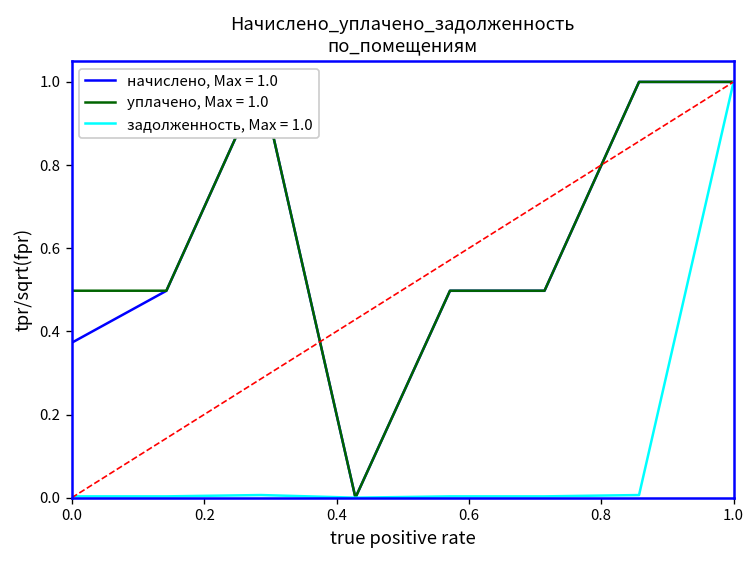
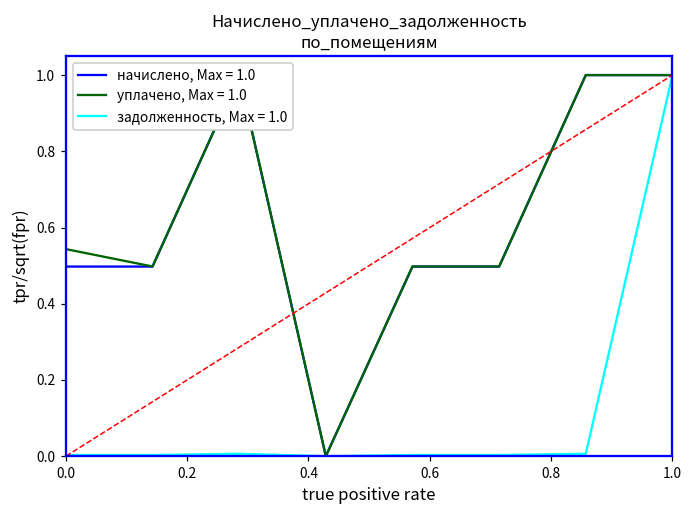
  {
    "начислено, Max = 1.0": {
-     "0.0": 0.37
+     "0.0": 0.50
    },
    "уплачено, Max = 1.0": {
-     "0.0": 0.50
+     "0.0": 0.54
    }
  }
